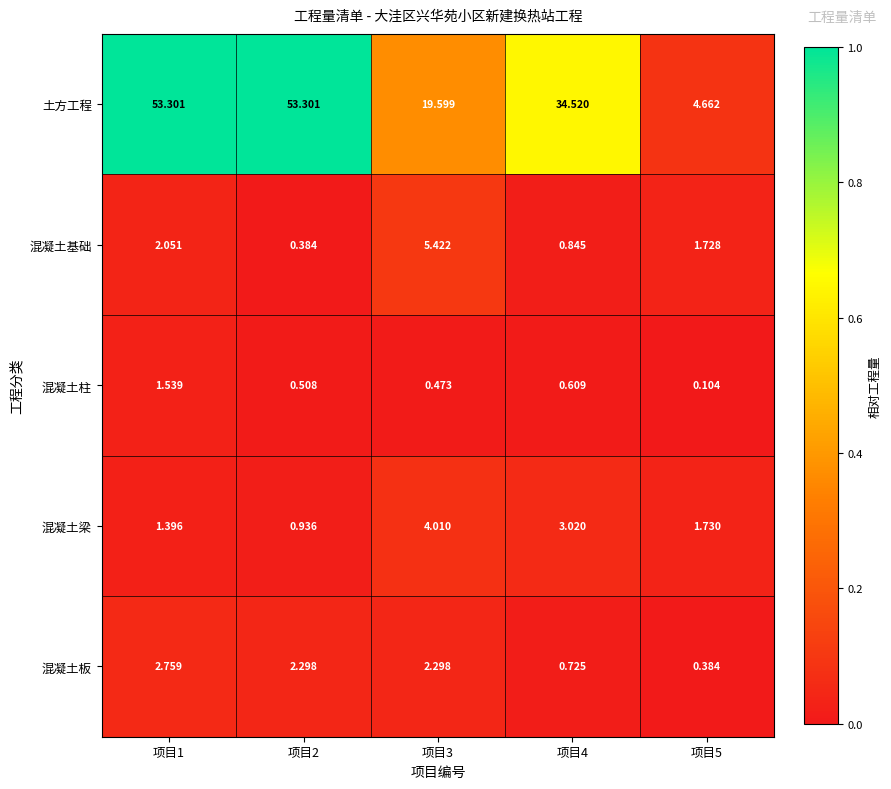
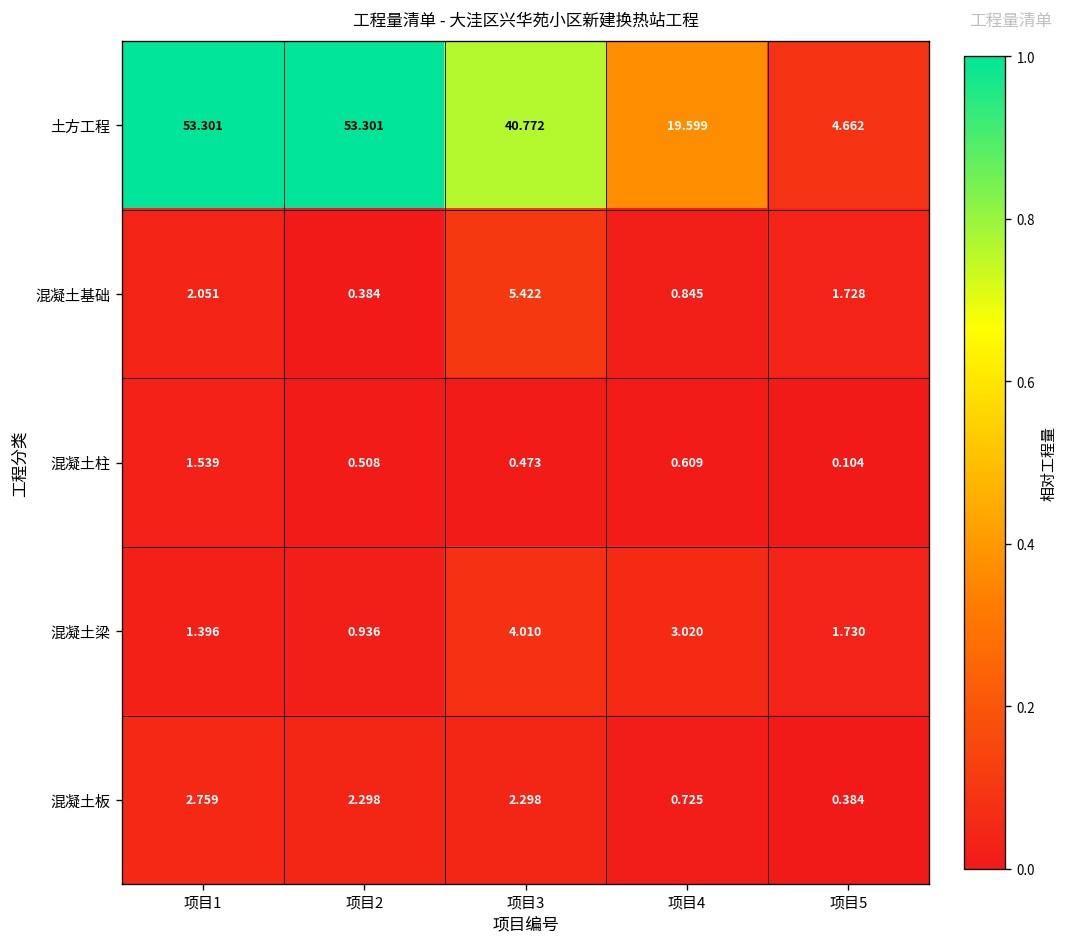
  {
    "土方工程": {
      "项目1": 53.301,
      "项目2": 53.301,
-     "项目3": 19.599,
-     "项目4": 34.520,
+     "项目3": 40.772,
+     "项目4": 19.599,
      "项目5": 4.662
    },
    "混凝土基础": {
      "项目1": 2.051,
      "项目2": 0.384,
      "项目3": 5.422,
      "项目4": 0.845,
      "项目5": 1.728
    },
    "混凝土柱": {
      "项目1": 1.539,
      "项目2": 0.508,
      "项目3": 0.473,
      "项目4": 0.609,
      "项目5": 0.104
    },
    "混凝土梁": {
      "项目1": 1.396,
      "项目2": 0.936,
      "项目3": 4.010,
      "项目4": 3.020,
      "项目5": 1.730
    },
    "混凝土板": {
      "项目1": 2.759,
      "项目2": 2.298,
      "项目3": 2.298,
      "项目4": 0.725,
      "项目5": 0.384
    }
  }
